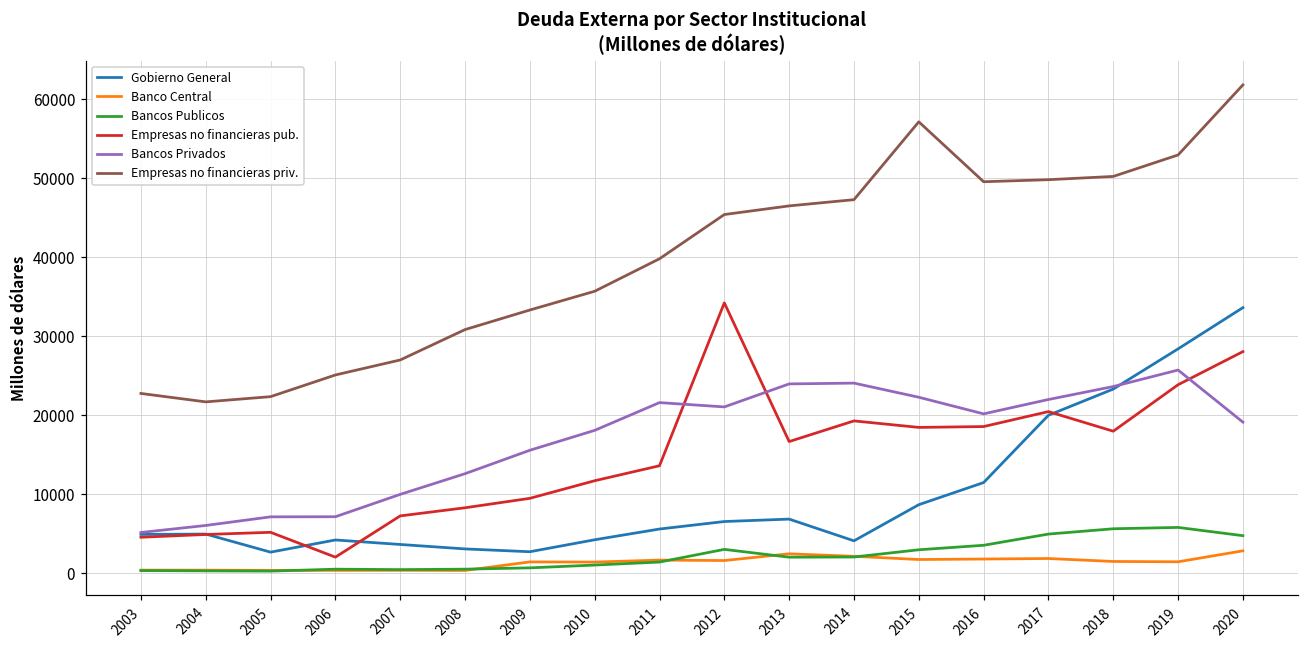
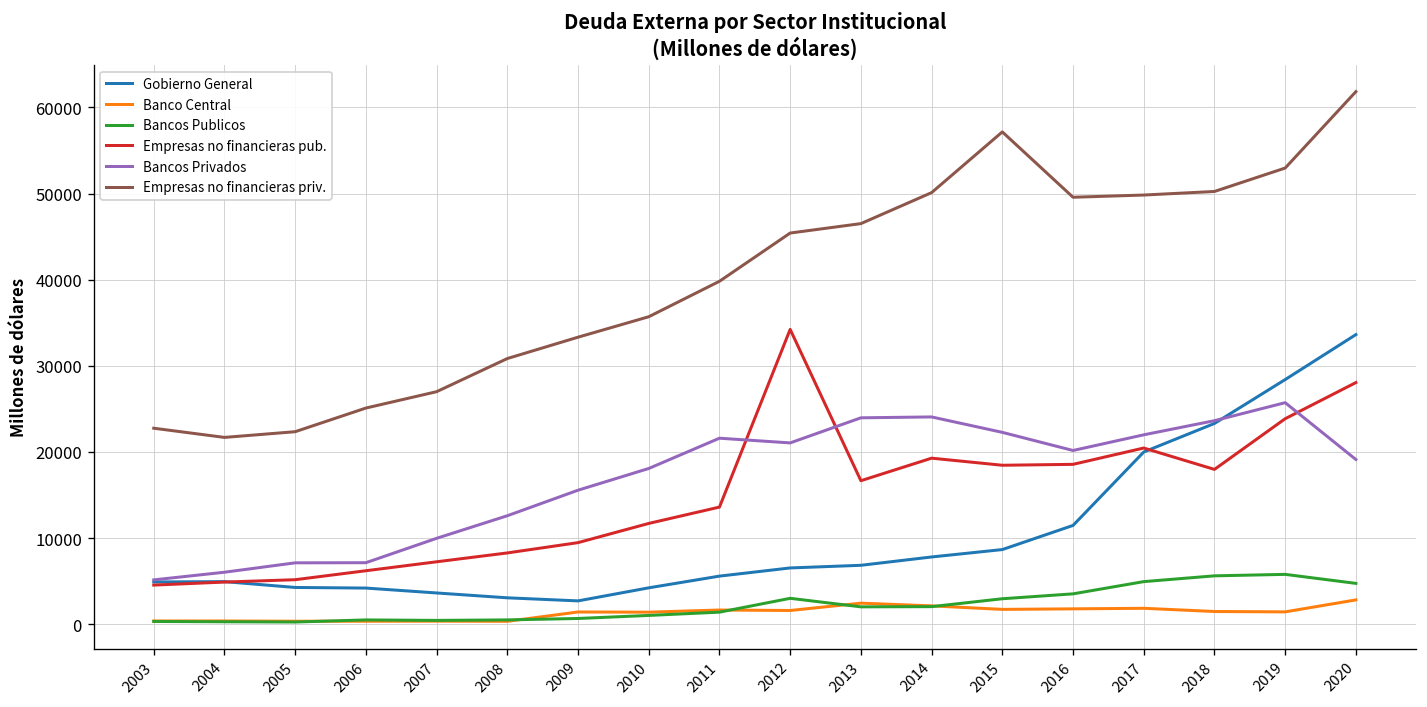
  {
    "Gobierno General": {
-     "2005": 3000,
+     "2005": 4000,
      "2006": 4000,
      "2007": 4000,
      "2008": 3000,
      "2009": 3000,
      "2010": 4000,
      "2011": 6000,
      "2012": 7000,
      "2013": 7000,
-     "2014": 4000,
+     "2014": 8000,
      "2015": 9000,
      "2016": 11000,
      "2017": 20000,
      "2019": 28000,
      "2020": 34000
    },
    "Banco Central": {
      "2009": 1000,
      "2010": 1000,
      "2012": 2000,
      "2013": 2000,
      "2015": 2000,
      "2016": 2000,
      "2017": 2000,
      "2018": 1000,
      "2019": 1000,
      "2020": 3000
    },
    "Bancos Publicos": {
      "2009": 1000,
      "2010": 1000,
      "2012": 3000,
      "2013": 2000,
      "2015": 3000,
      "2016": 4000,
      "2017": 5000,
      "2018": 6000,
      "2019": 6000,
      "2020": 5000
    },
    "Empresas no financieras pub.": {
      "2003": 5000,
      "2005": 5000,
-     "2006": 2000,
+     "2006": 6000,
      "2007": 7000,
      "2008": 8000,
      "2009": 9000,
      "2010": 12000,
      "2011": 14000,
      "2012": 34000,
      "2013": 17000,
      "2014": 19000,
      "2015": 18000,
      "2016": 19000,
      "2017": 20000,
      "2018": 18000,
      "2019": 24000,
      "2020": 28000
    },
    "Bancos Privados": {
      "2004": 6000,
      "2005": 7000,
      "2006": 7000,
      "2007": 10000,
      "2008": 13000,
      "2009": 16000,
      "2010": 18000,
      "2011": 22000,
      "2012": 21000,
      "2013": 24000,
      "2014": 24000,
      "2015": 22000,
      "2016": 20000,
      "2017": 22000,
      "2019": 26000,
      "2020": 19000
    },
    "Empresas no financieras priv.": {
      "2003": 23000,
      "2004": 22000,
      "2005": 22000,
      "2006": 25000,
      "2007": 27000,
      "2008": 31000,
      "2009": 33000,
      "2010": 36000,
      "2011": 40000,
      "2012": 45000,
      "2013": 47000,
-     "2014": 47000,
+     "2014": 50000,
      "2015": 57000,
      "2016": 50000,
      "2017": 50000,
      "2018": 50000,
      "2019": 53000,
      "2020": 62000
    }
  }
